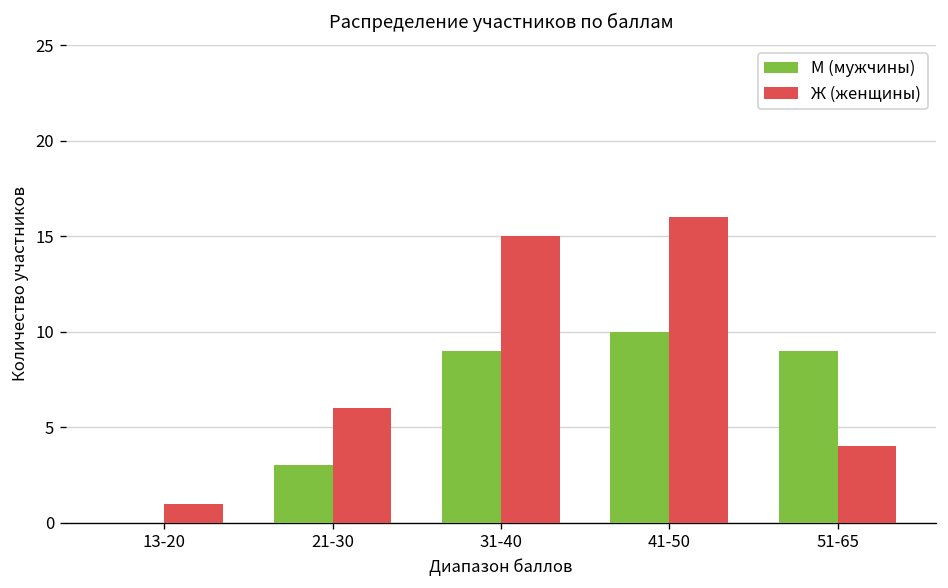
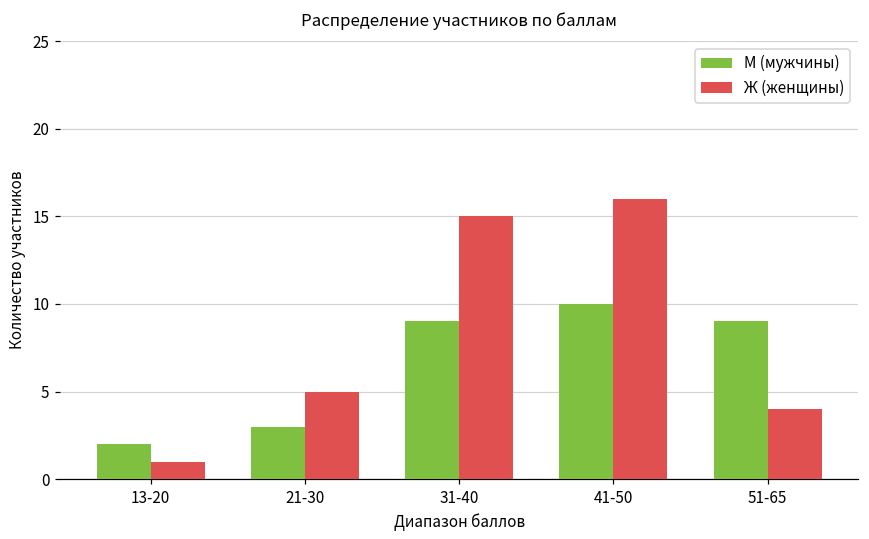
  {
    "М (мужчины)": {
-     "13-20": 0,
+     "13-20": 2,
      "21-30": 3,
      "31-40": 9,
      "41-50": 10,
      "51-65": 9
    },
    "Ж (женщины)": {
      "13-20": 1,
-     "21-30": 6,
+     "21-30": 5,
      "31-40": 15,
      "41-50": 16,
      "51-65": 4
    }
  }
